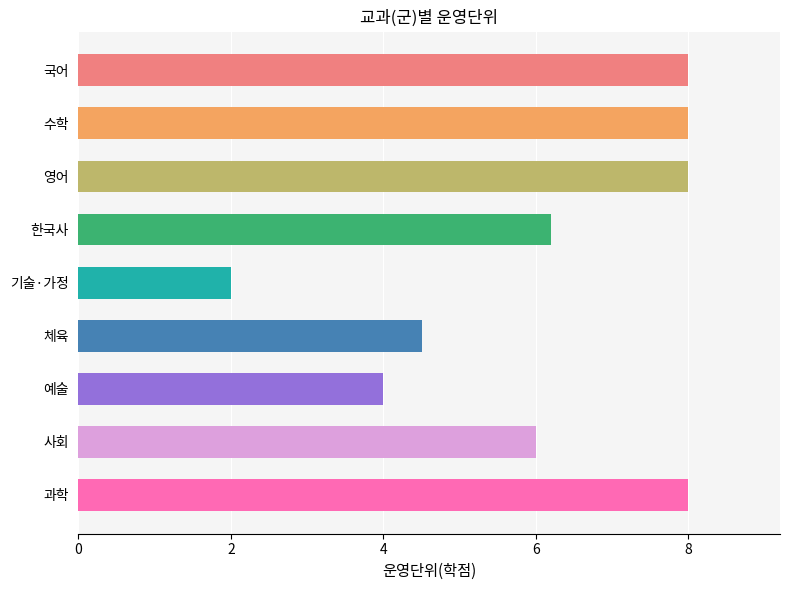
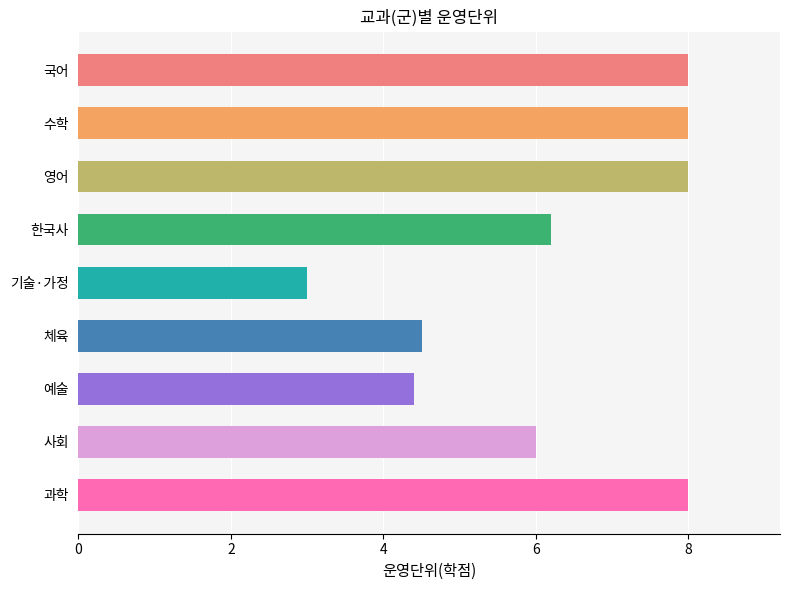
  {
    "국어": 8.0,
    "수학": 8.0,
    "영어": 8.0,
    "한국사": 6.2,
-   "기술·가정": 2,
+   "기술·가정": 3,
    "체육": 4.5,
-   "예술": 4.0,
+   "예술": 4.4,
    "사회": 6.0,
    "과학": 8.0
  }
